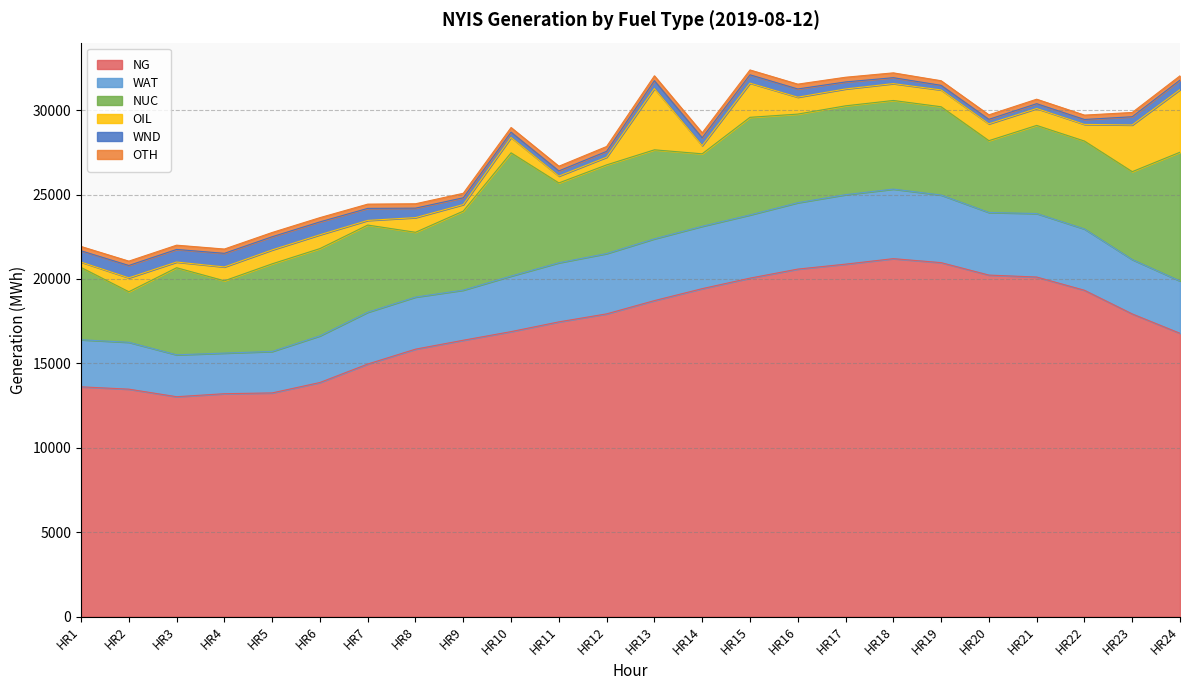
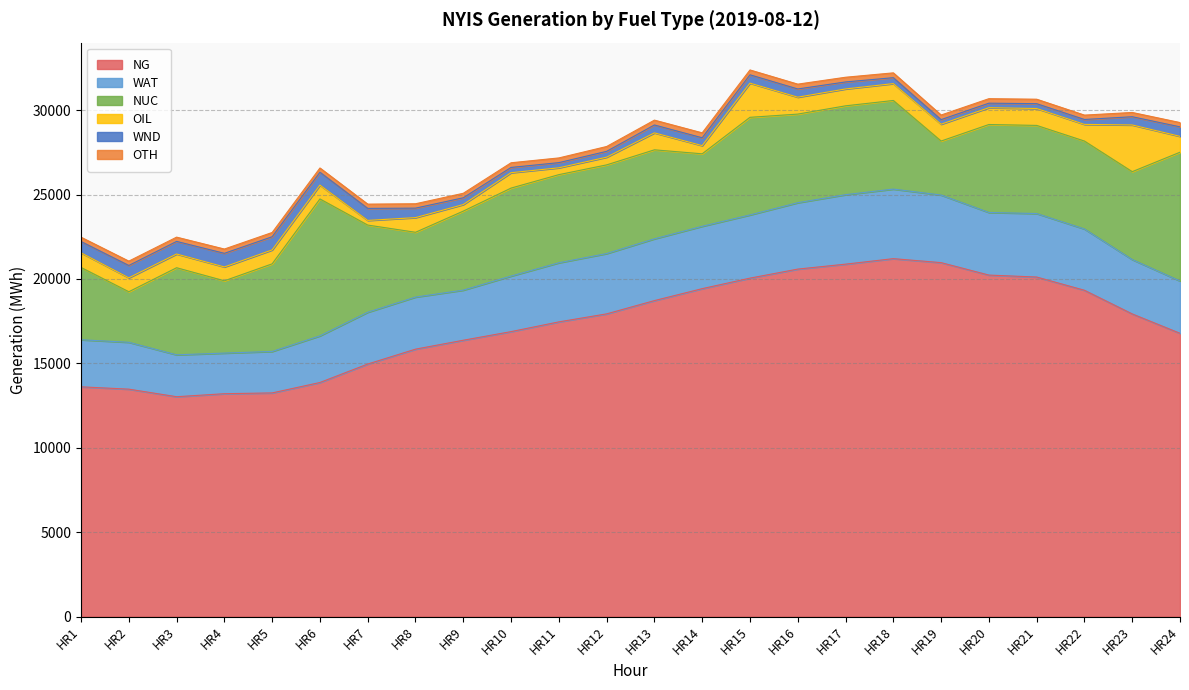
  {
    "NUC": {
      "HR1": 4300,
      "HR2": 3000,
      "HR3": 5200,
      "HR4": 4300,
      "HR5": 5200,
-     "HR6": 5200,
+     "HR6": 8100,
      "HR7": 5200,
      "HR8": 3800,
      "HR9": 4700,
-     "HR10": 7300,
-     "HR11": 4700,
+     "HR10": 5200,
+     "HR11": 5200,
      "HR12": 5300,
      "HR13": 5300,
      "HR14": 4300,
      "HR15": 5800,
      "HR16": 5200,
      "HR17": 5300,
      "HR18": 5200,
-     "HR19": 5200,
-     "HR20": 4300,
+     "HR19": 3200,
+     "HR20": 5200,
      "HR21": 5200,
      "HR22": 5200,
      "HR23": 5200,
      "HR24": 7600
    },
    "OIL": {
-     "HR1": 300,
+     "HR1": 900,
      "HR2": 800,
-     "HR3": 300,
+     "HR3": 800,
      "HR4": 800,
      "HR5": 800,
      "HR6": 800,
      "HR7": 300,
      "HR8": 900,
      "HR9": 400,
      "HR10": 900,
      "HR11": 400,
      "HR12": 500,
-     "HR13": 3600,
+     "HR13": 1000,
      "HR14": 500,
      "HR15": 2000,
      "HR16": 1000,
      "HR17": 1000,
      "HR18": 1000,
      "HR19": 1000,
      "HR20": 1000,
      "HR21": 1000,
      "HR22": 1000,
      "HR23": 2800,
-     "HR24": 3700
+     "HR24": 900
    }
  }
